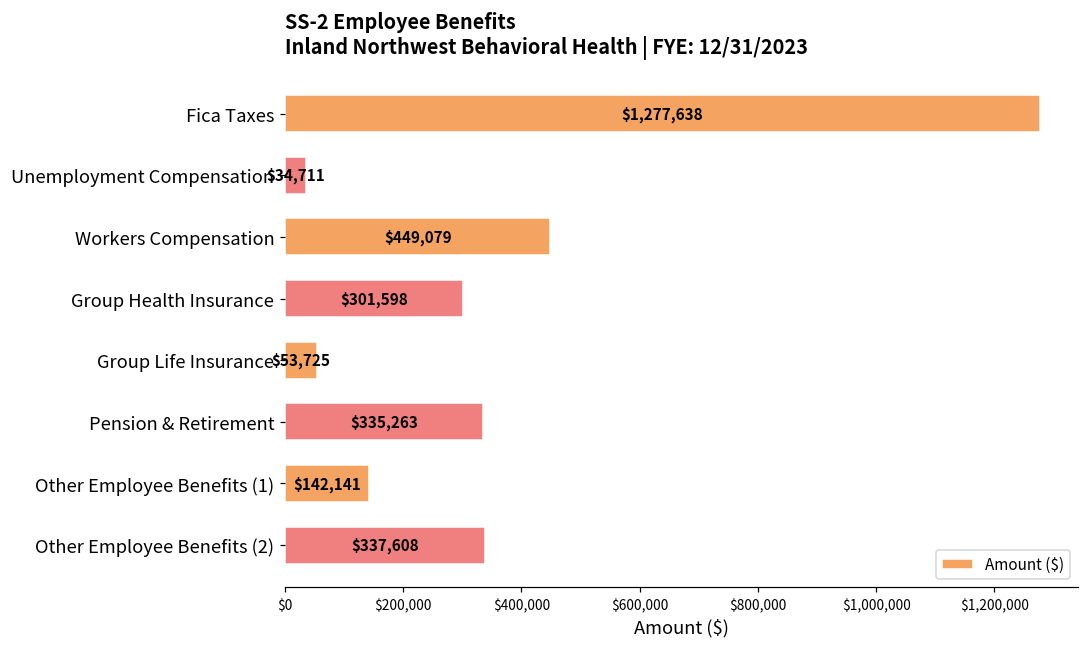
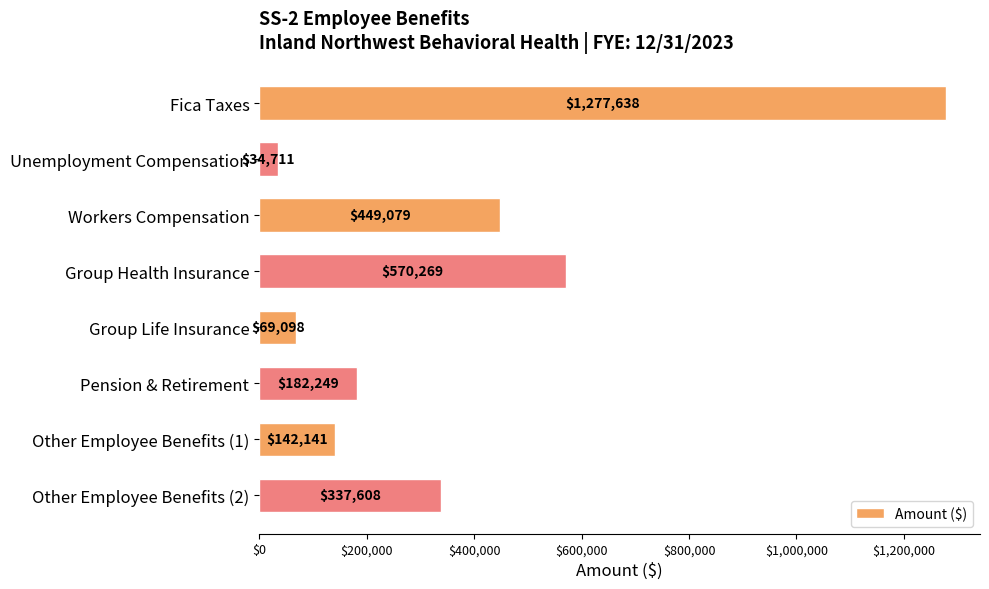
  {
    "Fica Taxes": "$1,277,638",
    "Unemployment Compensation": "$34,711",
    "Workers Compensation": "$449,079",
-   "Group Health Insurance": "$301,598",
-   "Group Life Insurance": "$53,725",
-   "Pension & Retirement": "$335,263",
+   "Group Health Insurance": "$570,269",
+   "Group Life Insurance": "$69,098",
+   "Pension & Retirement": "$182,249",
    "Other Employee Benefits (1)": "$142,141",
    "Other Employee Benefits (2)": "$337,608"
  }
